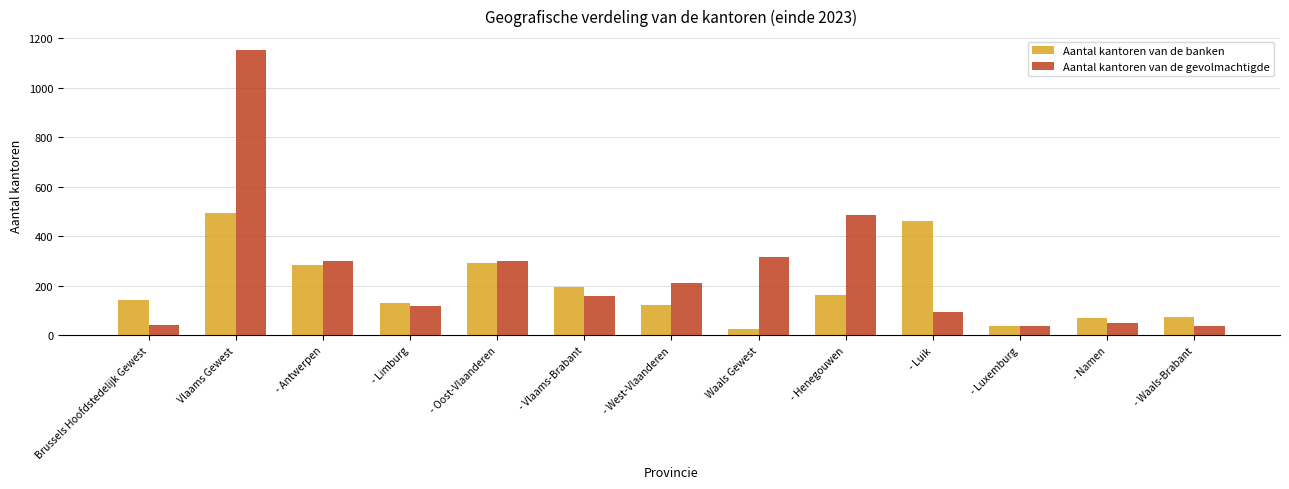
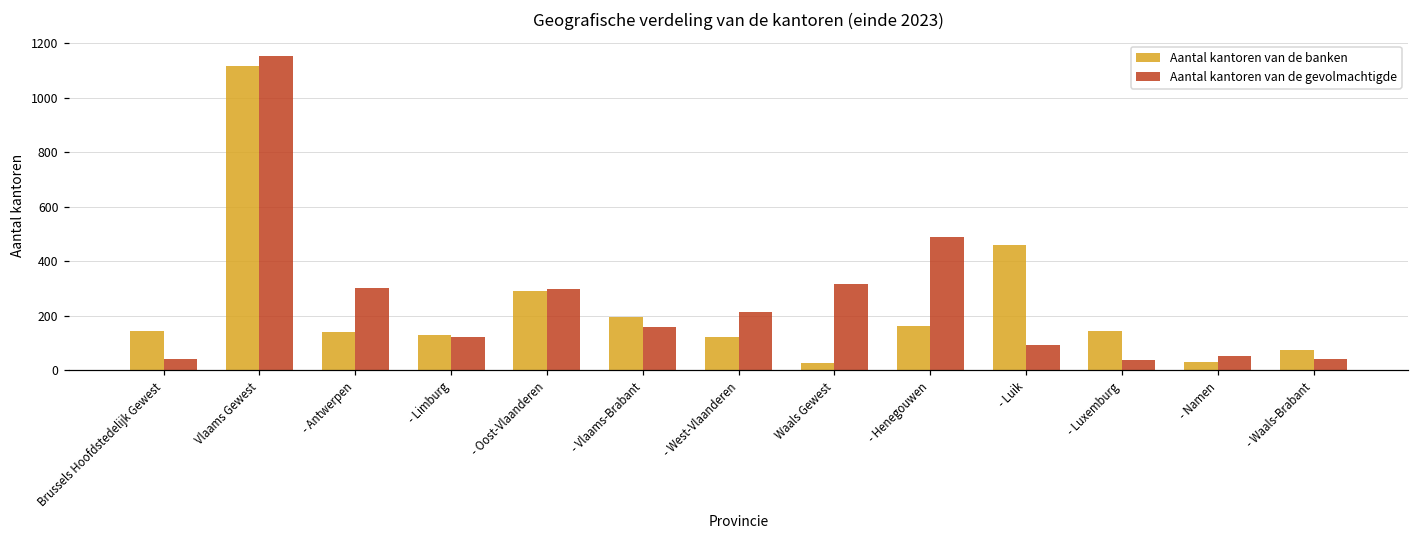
  {
    "Aantal kantoren van de banken": {
      "Brussels Hoofdstedelijk Gewest": 140,
-     "Vlaams Gewest": 500,
-     "- Antwerpen": 280,
+     "Vlaams Gewest": 1120,
+     "- Antwerpen": 140,
      "- Limburg": 130,
      "- Oost-Vlaanderen": 290,
      "- Vlaams-Brabant": 200,
      "- West-Vlaanderen": 120,
      "Waals Gewest": 30,
      "- Henegouwen": 160,
      "- Luik": 460,
-     "- Luxemburg": 40,
-     "- Namen": 70,
+     "- Luxemburg": 140,
+     "- Namen": 30,
      "- Waals-Brabant": 70
    },
    "Aantal kantoren van de gevolmachtigde": {
      "Brussels Hoofdstedelijk Gewest": 40,
      "Vlaams Gewest": 1150,
      "- Antwerpen": 300,
      "- Limburg": 120,
      "- Oost-Vlaanderen": 300,
      "- Vlaams-Brabant": 160,
      "- West-Vlaanderen": 210,
      "Waals Gewest": 320,
      "- Henegouwen": 490,
      "- Luik": 90,
      "- Luxemburg": 40,
      "- Namen": 50,
      "- Waals-Brabant": 40
    }
  }
